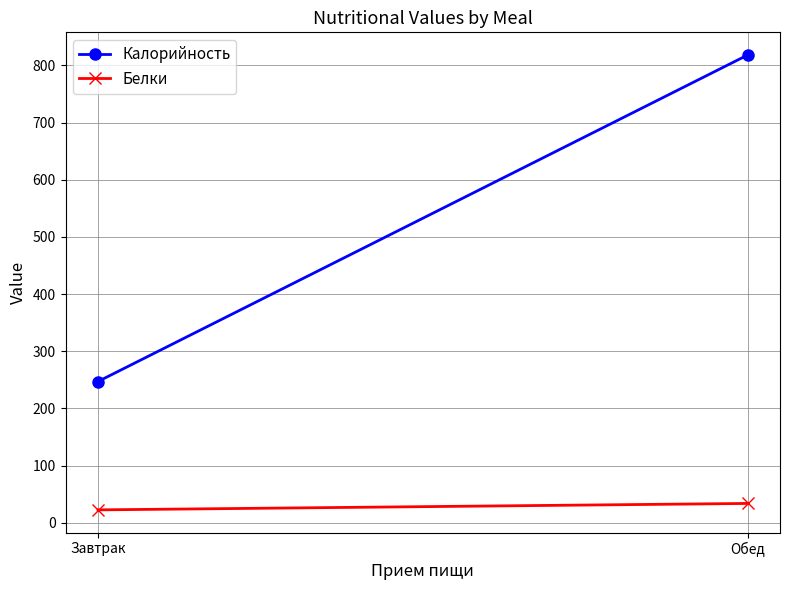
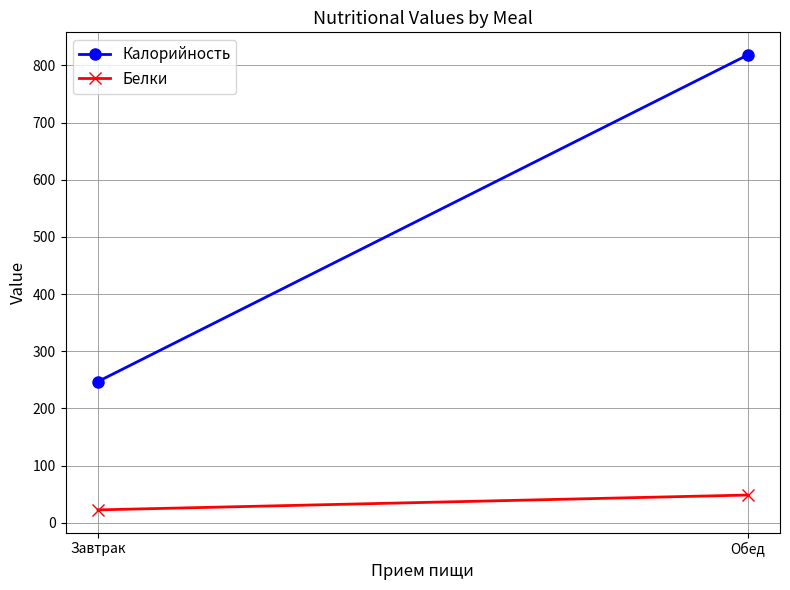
  {
    "Калорийность": {
      "Завтрак": 250,
      "Обед": 820
    },
    "Белки": {
      "Завтрак": 20,
-     "Обед": 30
+     "Обед": 50
    }
  }
